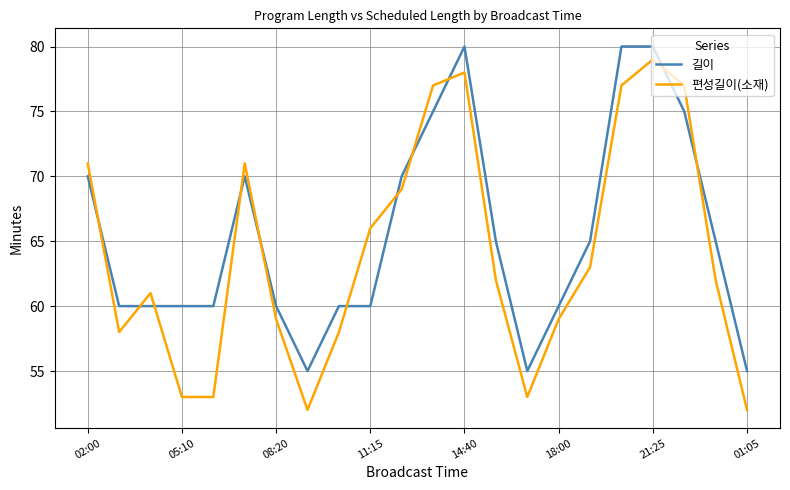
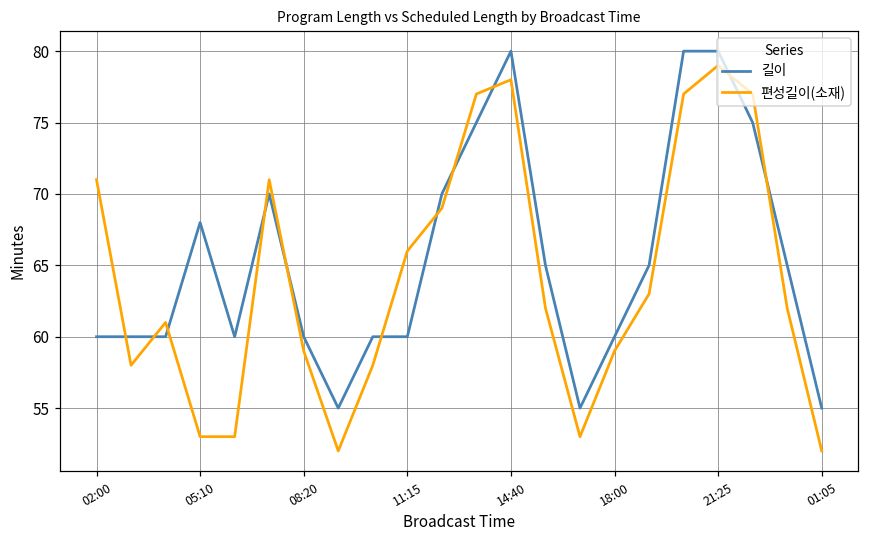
  {
    "길이": {
-     "02:00": 70,
-     "05:10": 60,
+     "02:00": 60,
+     "05:10": 68,
      "08:20": 60,
      "11:15": 60,
      "14:40": 80,
      "18:00": 60,
      "01:05": 55
    },
    "편성길이(소재)": {
      "02:00": 71,
      "05:10": 53,
      "08:20": 59,
      "11:15": 66,
      "14:40": 78,
      "18:00": 59,
      "01:05": 52
    }
  }
